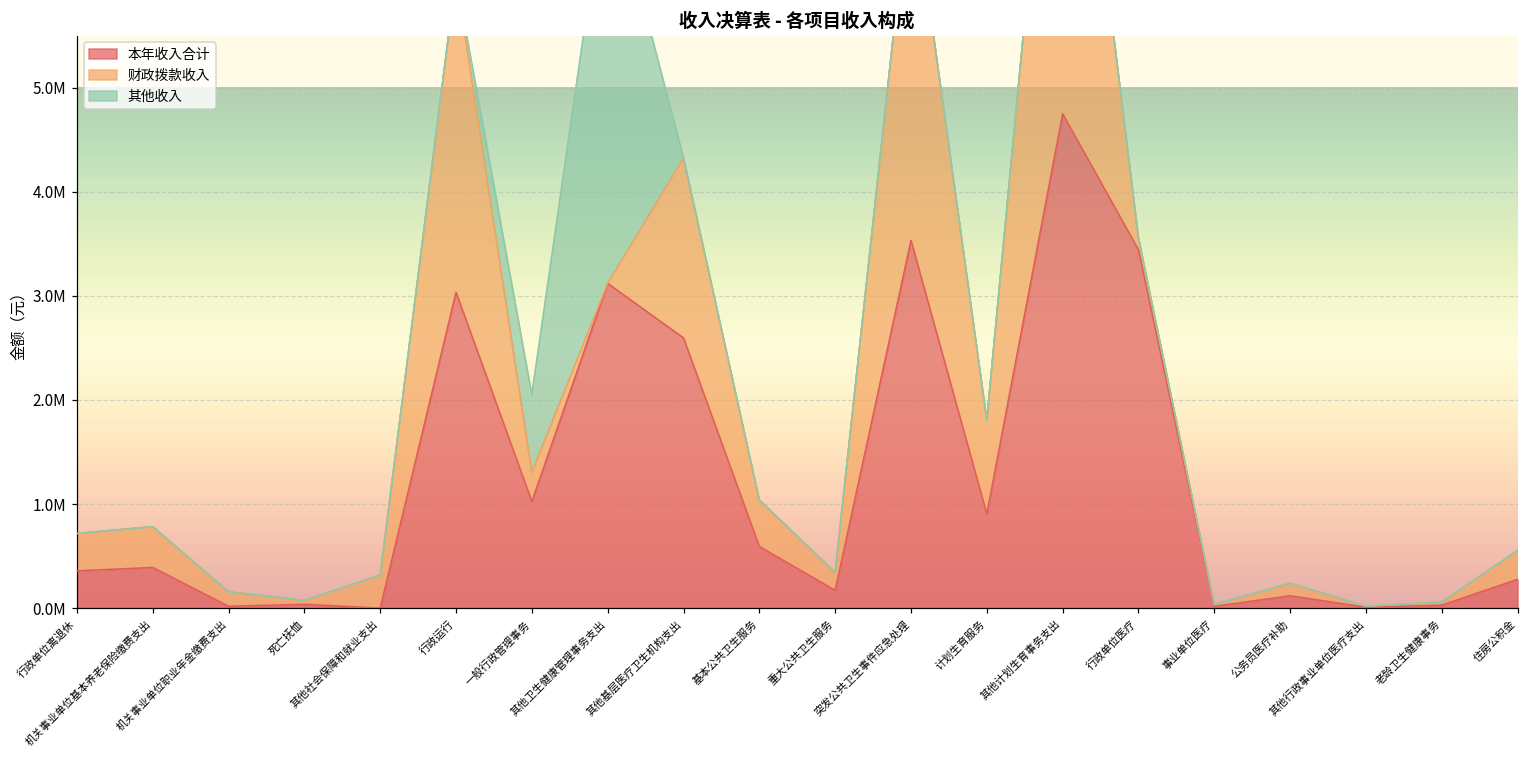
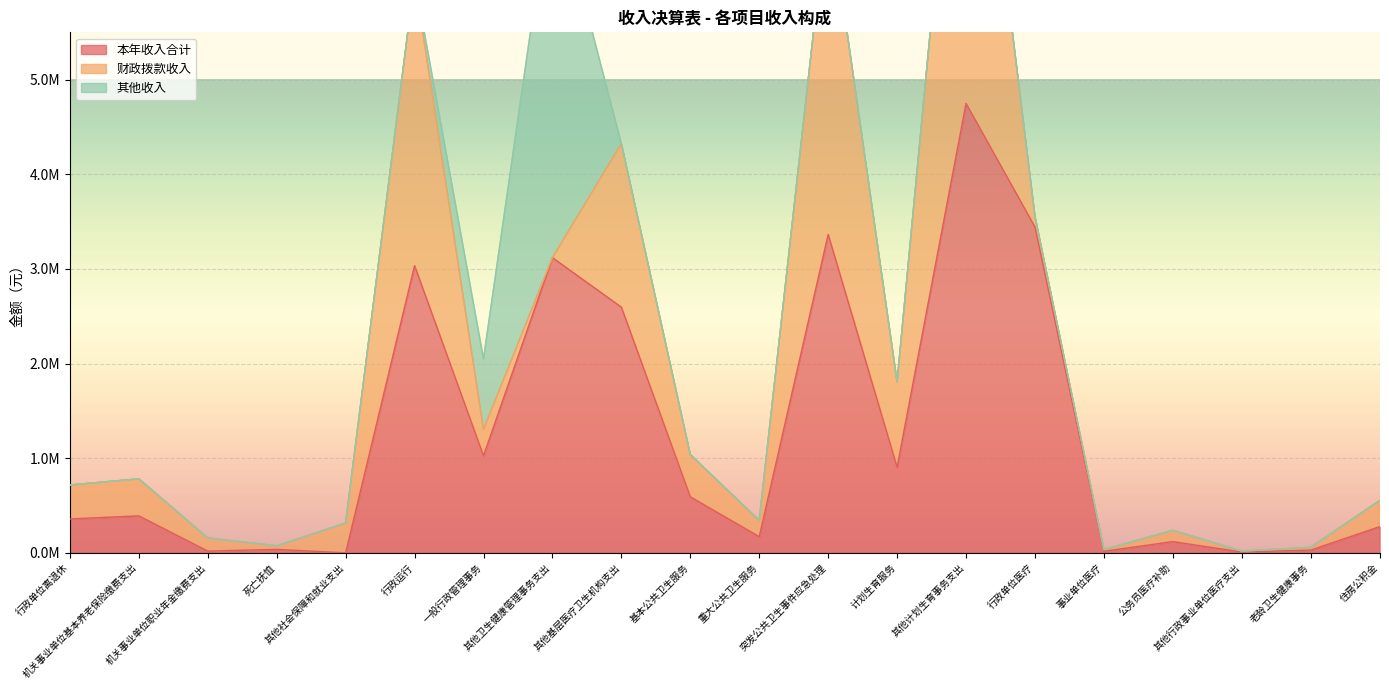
  {
    "本年收入合计": {
      "行政单位离退休": 400000,
      "机关事业单位基本养老保险缴费支出": 400000,
      "机关事业单位职业年金缴费支出": 0,
      "死亡抚恤": 0,
      "其他社会保障和就业支出": 0,
      "行政运行": 3000000,
      "一般行政管理事务": 1000000,
      "其他基层医疗卫生机构支出": 2600000,
      "基本公共卫生服务": 600000,
      "重大公共卫生服务": 200000,
-     "突发公共卫生事件应急处理": 3500000,
+     "突发公共卫生事件应急处理": 3400000,
      "计划生育服务": 900000,
      "其他计划生育事务支出": 4700000,
      "行政单位医疗": 3400000,
      "公务员医疗补助": 100000,
      "老龄卫生健康事务": 0,
      "住房公积金": 300000
    },
    "财政拨款收入": {
      "一般行政管理事务": 300000
    },
    "其他收入": {
      "一般行政管理事务": 700000
    }
  }
